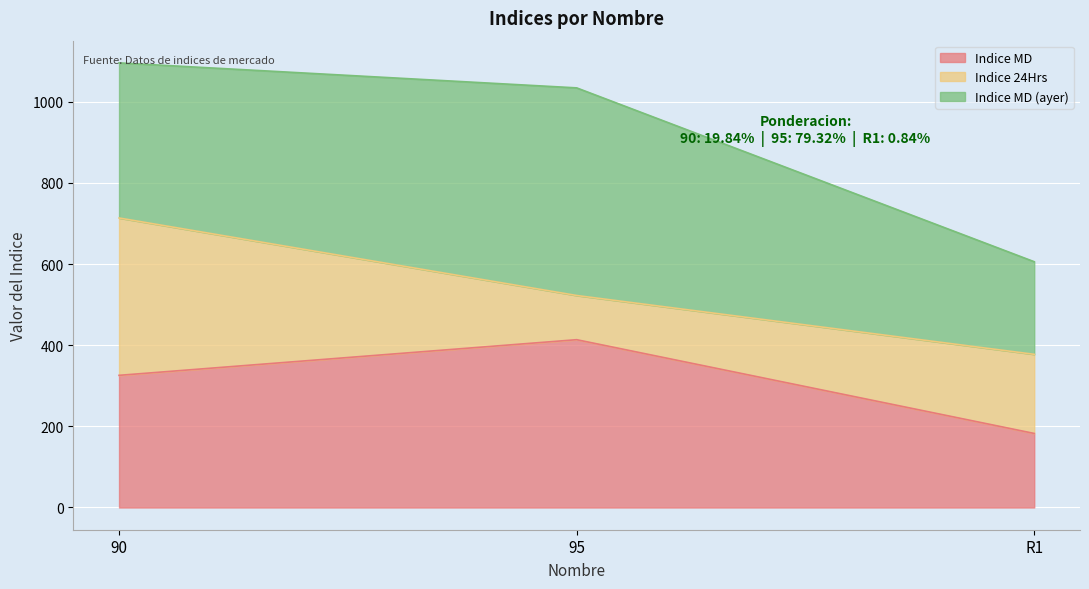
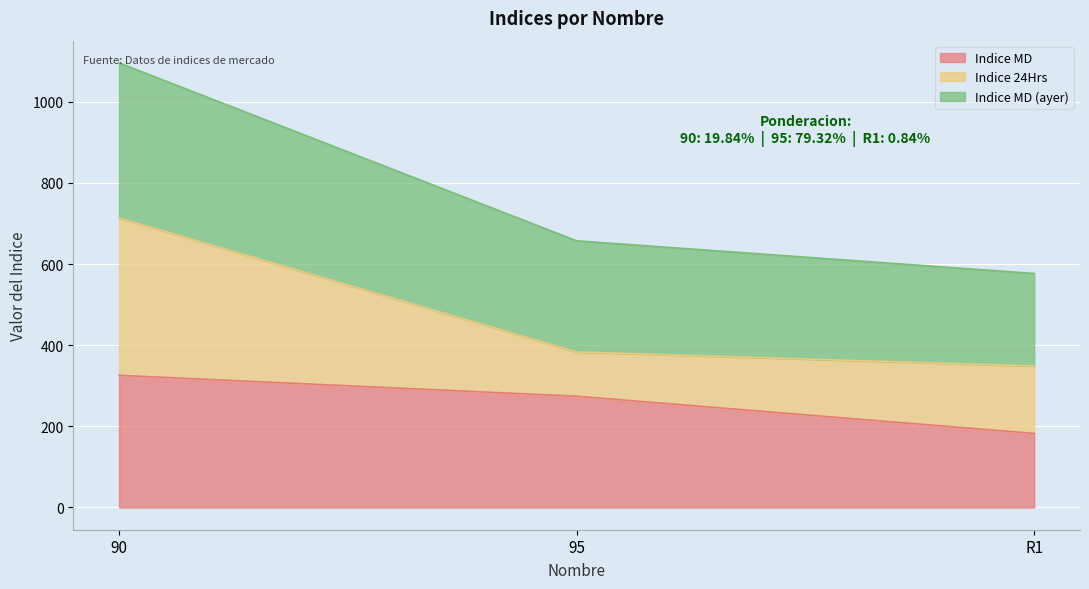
  {
    "Indice MD": {
      "90": 330,
-     "95": 410,
+     "95": 270,
      "R1": 180
    },
    "Indice 24Hrs": {
      "90": 390,
      "95": 110,
-     "R1": 200
+     "R1": 170
    },
    "Indice MD (ayer)": {
      "90": 380,
-     "95": 510,
+     "95": 270,
      "R1": 230
    }
  }
